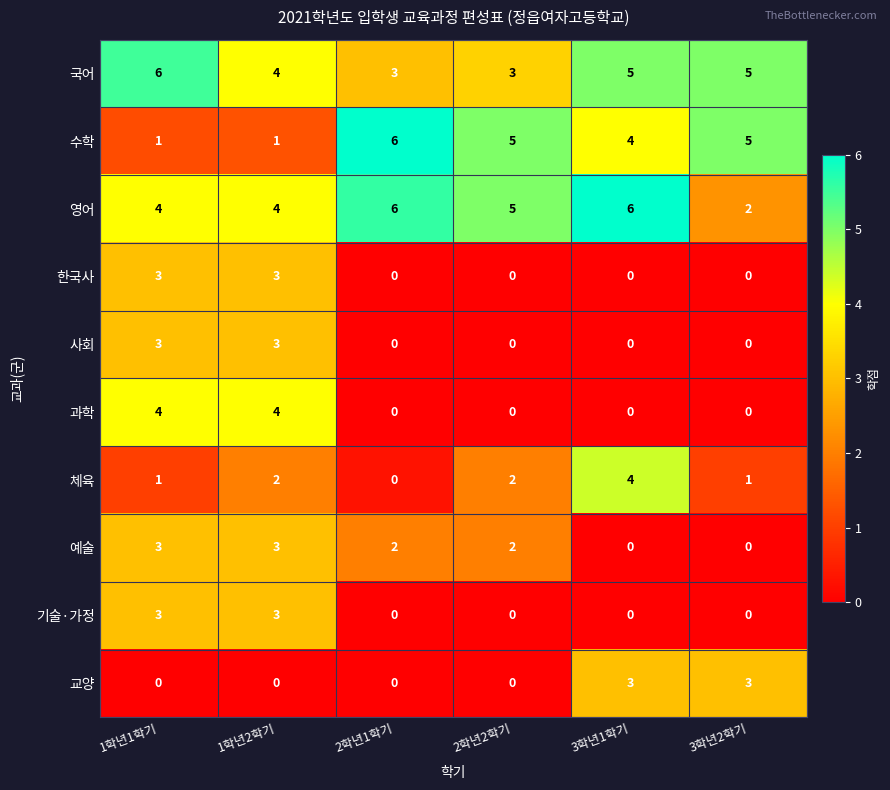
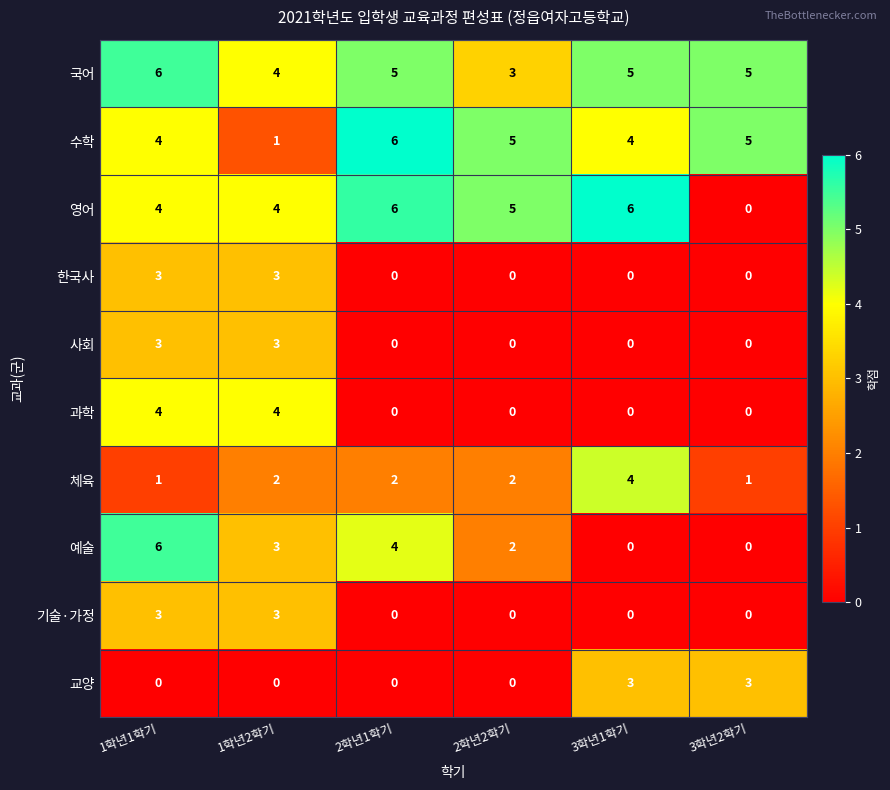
  {
    "국어": {
      "1학년1학기": 6,
      "1학년2학기": 4,
-     "2학년1학기": 3,
+     "2학년1학기": 5,
      "2학년2학기": 3,
      "3학년1학기": 5,
      "3학년2학기": 5
    },
    "수학": {
-     "1학년1학기": 1,
+     "1학년1학기": 4,
      "1학년2학기": 1,
      "2학년1학기": 6,
      "2학년2학기": 5,
      "3학년1학기": 4,
      "3학년2학기": 5
    },
    "영어": {
      "1학년1학기": 4,
      "1학년2학기": 4,
      "2학년1학기": 6,
      "2학년2학기": 5,
      "3학년1학기": 6,
-     "3학년2학기": 2
+     "3학년2학기": 0
    },
    "한국사": {
      "1학년1학기": 3,
      "1학년2학기": 3,
      "2학년1학기": 0,
      "2학년2학기": 0,
      "3학년1학기": 0,
      "3학년2학기": 0
    },
    "사회": {
      "1학년1학기": 3,
      "1학년2학기": 3,
      "2학년1학기": 0,
      "2학년2학기": 0,
      "3학년1학기": 0,
      "3학년2학기": 0
    },
    "과학": {
      "1학년1학기": 4,
      "1학년2학기": 4,
      "2학년1학기": 0,
      "2학년2학기": 0,
      "3학년1학기": 0,
      "3학년2학기": 0
    },
    "체육": {
      "1학년1학기": 1,
      "1학년2학기": 2,
-     "2학년1학기": 0,
+     "2학년1학기": 2,
      "2학년2학기": 2,
      "3학년1학기": 4,
      "3학년2학기": 1
    },
    "예술": {
-     "1학년1학기": 3,
+     "1학년1학기": 6,
      "1학년2학기": 3,
-     "2학년1학기": 2,
+     "2학년1학기": 4,
      "2학년2학기": 2,
      "3학년1학기": 0,
      "3학년2학기": 0
    },
    "기술·가정": {
      "1학년1학기": 3,
      "1학년2학기": 3,
      "2학년1학기": 0,
      "2학년2학기": 0,
      "3학년1학기": 0,
      "3학년2학기": 0
    },
    "교양": {
      "1학년1학기": 0,
      "1학년2학기": 0,
      "2학년1학기": 0,
      "2학년2학기": 0,
      "3학년1학기": 3,
      "3학년2학기": 3
    }
  }
